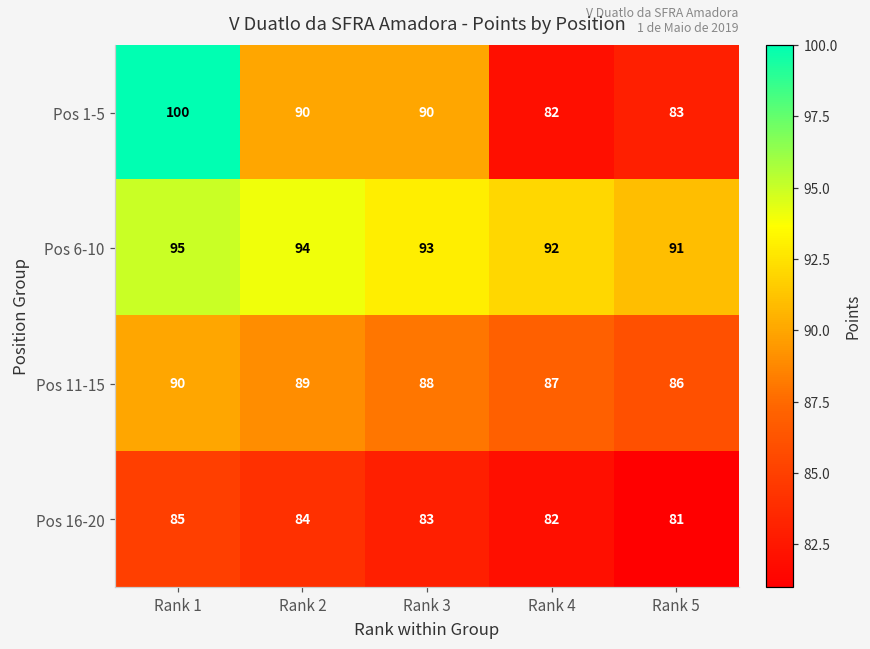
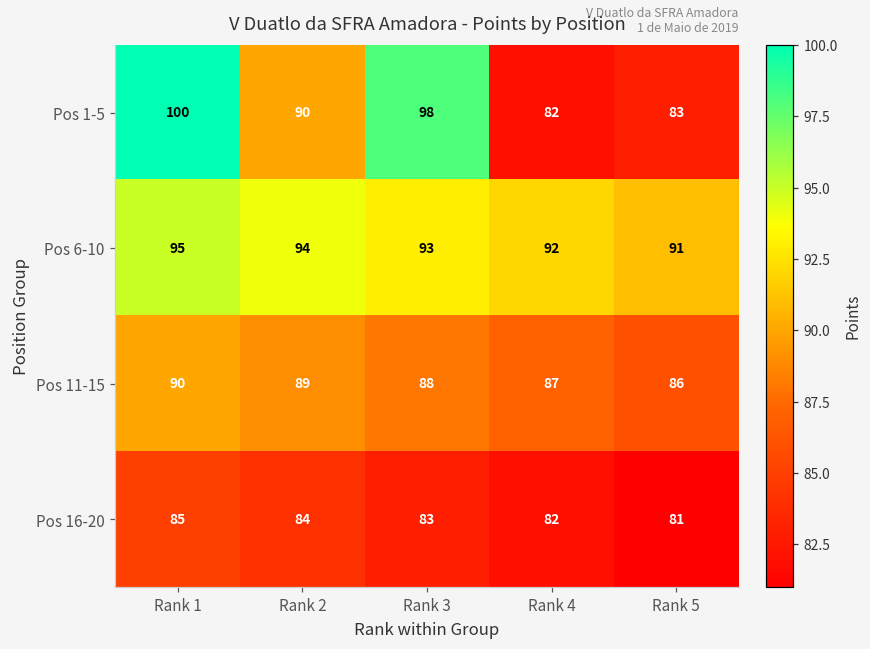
  {
    "Pos 1-5": {
      "Rank 1": 100,
      "Rank 2": 90,
-     "Rank 3": 90,
+     "Rank 3": 98,
      "Rank 4": 82,
      "Rank 5": 83
    },
    "Pos 6-10": {
      "Rank 1": 95,
      "Rank 2": 94,
      "Rank 3": 93,
      "Rank 4": 92,
      "Rank 5": 91
    },
    "Pos 11-15": {
      "Rank 1": 90,
      "Rank 2": 89,
      "Rank 3": 88,
      "Rank 4": 87,
      "Rank 5": 86
    },
    "Pos 16-20": {
      "Rank 1": 85,
      "Rank 2": 84,
      "Rank 3": 83,
      "Rank 4": 82,
      "Rank 5": 81
    }
  }
